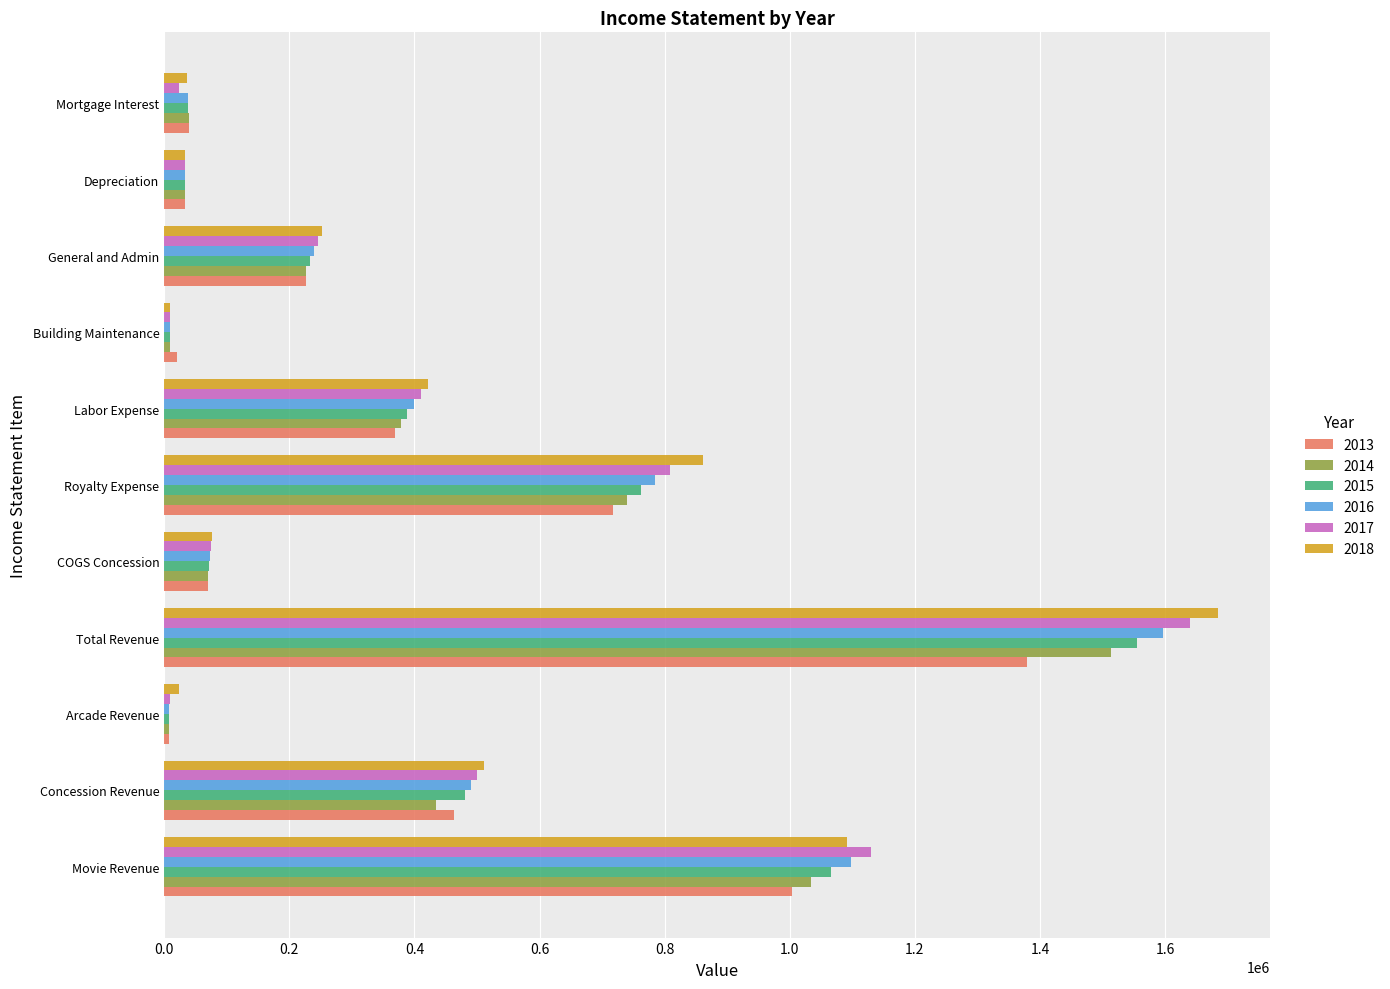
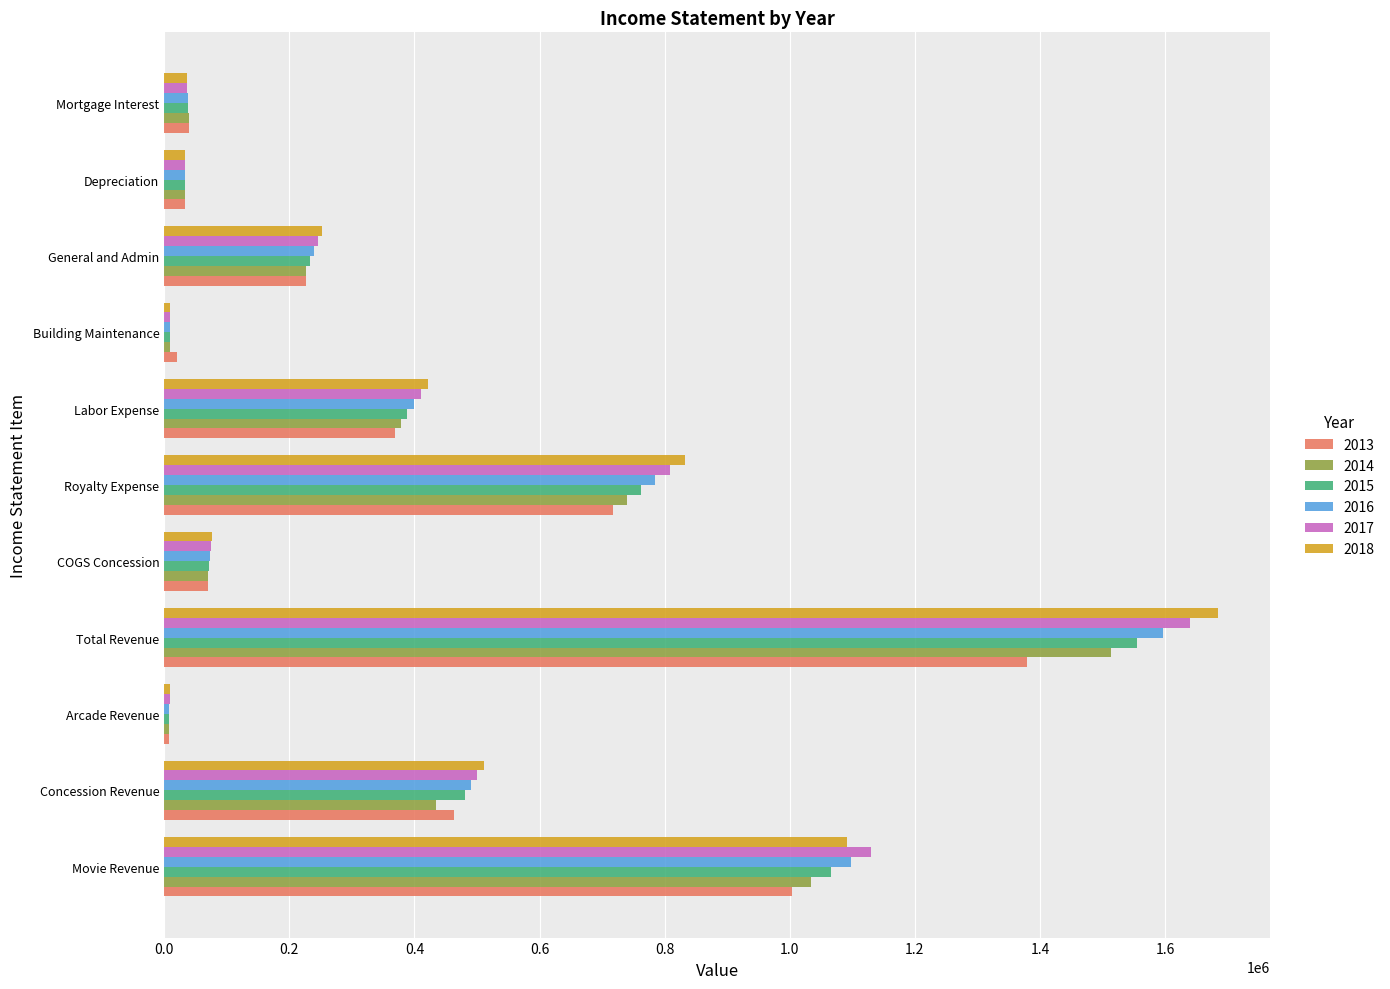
  {
    "2013": {
      "Mortgage Interest": 40000,
      "Depreciation": 30000,
      "General and Admin": 230000,
      "Building Maintenance": 20000,
      "Labor Expense": 370000,
      "Royalty Expense": 720000,
      "COGS Concession": 70000,
      "Total Revenue": 1380000,
      "Arcade Revenue": 10000,
      "Concession Revenue": 460000,
      "Movie Revenue": 1000000
    },
    "2014": {
      "Mortgage Interest": 40000,
      "Depreciation": 30000,
      "General and Admin": 230000,
      "Building Maintenance": 10000,
      "Labor Expense": 380000,
      "Royalty Expense": 740000,
      "COGS Concession": 70000,
      "Total Revenue": 1510000,
      "Arcade Revenue": 10000,
      "Concession Revenue": 430000,
      "Movie Revenue": 1030000
    },
    "2015": {
      "Mortgage Interest": 40000,
      "Depreciation": 30000,
      "General and Admin": 230000,
      "Building Maintenance": 10000,
      "Labor Expense": 390000,
      "Royalty Expense": 760000,
      "COGS Concession": 70000,
      "Total Revenue": 1550000,
      "Arcade Revenue": 10000,
      "Concession Revenue": 480000,
      "Movie Revenue": 1070000
    },
    "2016": {
      "Mortgage Interest": 40000,
      "Depreciation": 30000,
      "General and Admin": 240000,
      "Building Maintenance": 10000,
      "Labor Expense": 400000,
      "Royalty Expense": 780000,
      "COGS Concession": 70000,
      "Total Revenue": 1600000,
      "Arcade Revenue": 10000,
      "Concession Revenue": 490000,
      "Movie Revenue": 1100000
    },
    "2017": {
-     "Mortgage Interest": 20000,
+     "Mortgage Interest": 40000,
      "Depreciation": 30000,
      "General and Admin": 250000,
      "Building Maintenance": 10000,
      "Labor Expense": 410000,
      "Royalty Expense": 810000,
      "COGS Concession": 80000,
      "Total Revenue": 1640000,
      "Arcade Revenue": 10000,
      "Concession Revenue": 500000,
      "Movie Revenue": 1130000
    },
    "2018": {
      "Mortgage Interest": 40000,
      "Depreciation": 30000,
      "General and Admin": 250000,
      "Building Maintenance": 10000,
      "Labor Expense": 420000,
-     "Royalty Expense": 860000,
+     "Royalty Expense": 830000,
      "COGS Concession": 80000,
      "Total Revenue": 1680000,
-     "Arcade Revenue": 20000,
+     "Arcade Revenue": 10000,
      "Concession Revenue": 510000,
      "Movie Revenue": 1090000
    }
  }
